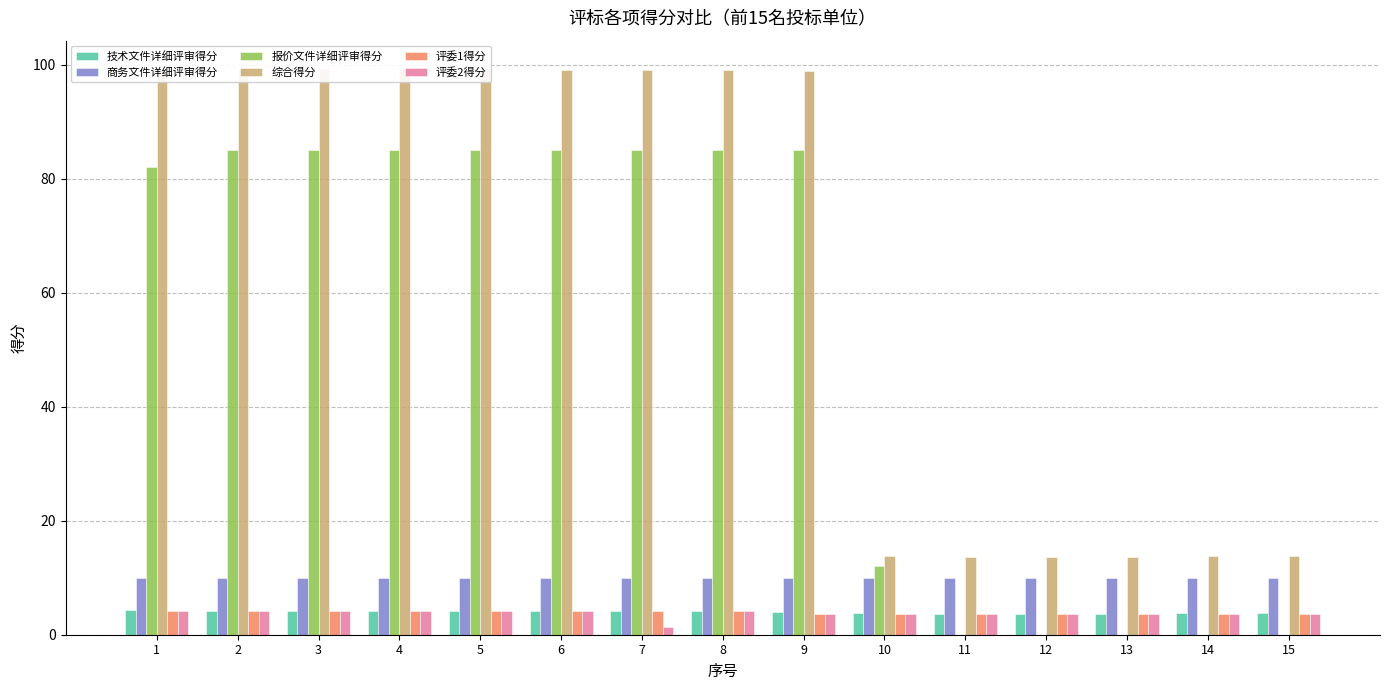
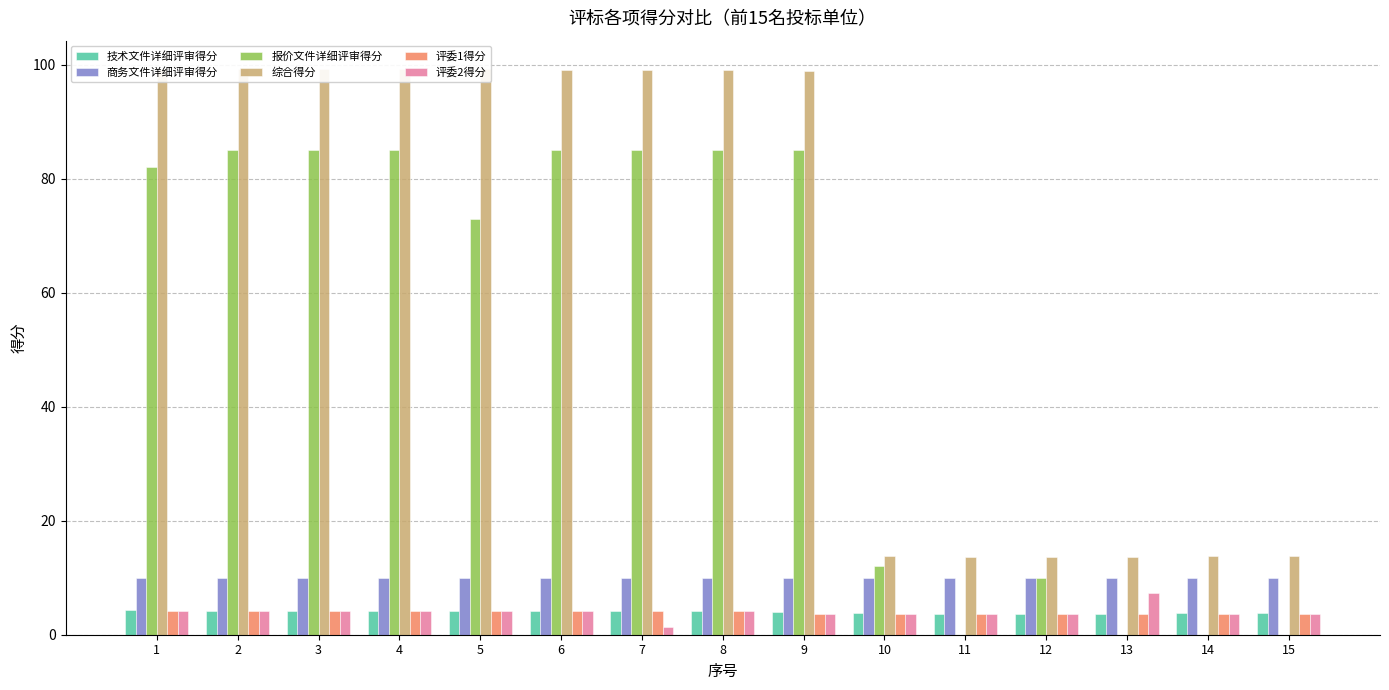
  {
    "技术文件详细评审得分": {
      "1": 4,
      "2": 4,
      "3": 4,
      "4": 4,
      "5": 4,
      "6": 4,
      "7": 4,
      "8": 4,
      "9": 4,
      "10": 4,
      "11": 4,
      "12": 4,
      "13": 4,
      "14": 4,
      "15": 4
    },
    "商务文件详细评审得分": {
      "1": 10,
      "2": 10,
      "3": 10,
      "4": 10,
      "5": 10,
      "6": 10,
      "7": 10,
      "8": 10,
      "9": 10,
      "10": 10,
      "11": 10,
      "12": 10,
      "13": 10,
      "14": 10,
      "15": 10
    },
    "报价文件详细评审得分": {
      "1": 82,
      "2": 85,
      "3": 85,
      "4": 85,
-     "5": 85,
+     "5": 73,
      "6": 85,
      "7": 85,
      "8": 85,
      "9": 85,
      "10": 12,
      "11": 0,
-     "12": 0,
+     "12": 10,
      "13": 0,
      "14": 0,
      "15": 0
    },
    "评委2得分": {
      "1": 4,
      "2": 4,
      "3": 4,
      "4": 4,
      "5": 4,
      "6": 4,
      "7": 1,
      "8": 4,
      "9": 4,
      "10": 4,
      "11": 4,
      "12": 4,
-     "13": 4,
+     "13": 7,
      "14": 4,
      "15": 4
    }
  }
